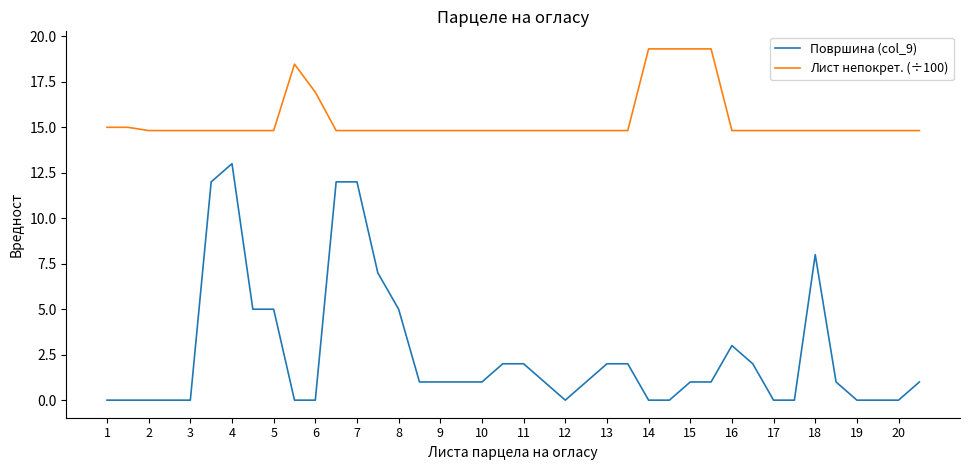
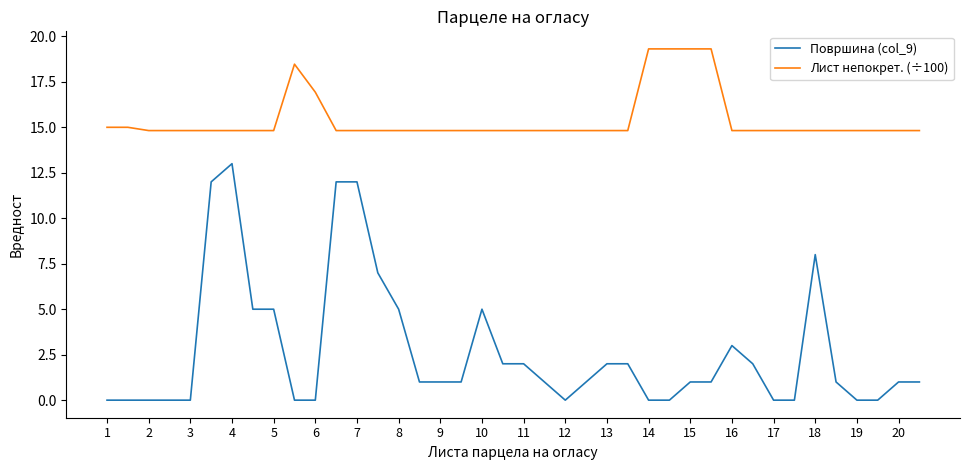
  {
    "Површина (col_9)": {
      "2": 0,
      "4": 13,
      "6": 0,
      "8": 5,
-     "10": 1,
+     "10": 5,
      "12": 0,
      "14": 0,
      "16": 3,
      "18": 8,
-     "20": 0
+     "20": 1
    },
    "Лист непокрет. (÷100)": {
      "2": 14.8,
      "4": 14.8,
      "6": 17,
      "8": 14.8,
      "10": 14.8,
      "12": 14.8,
      "14": 19.3,
      "16": 14.8,
      "18": 14.8,
      "20": 14.8
    }
  }
